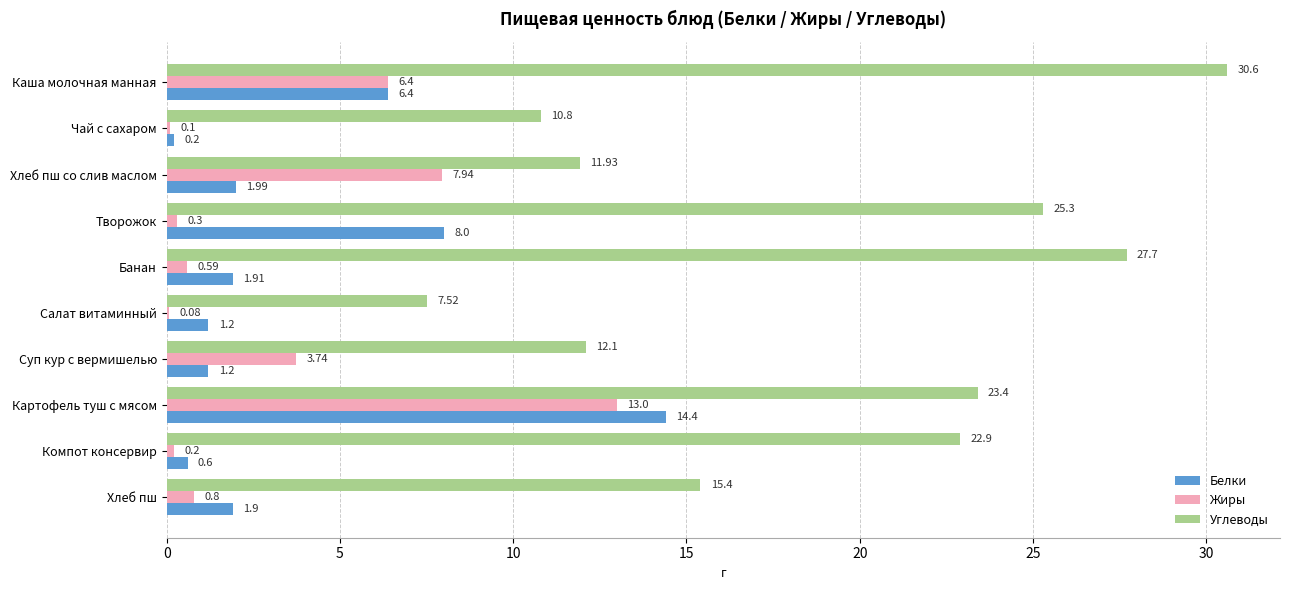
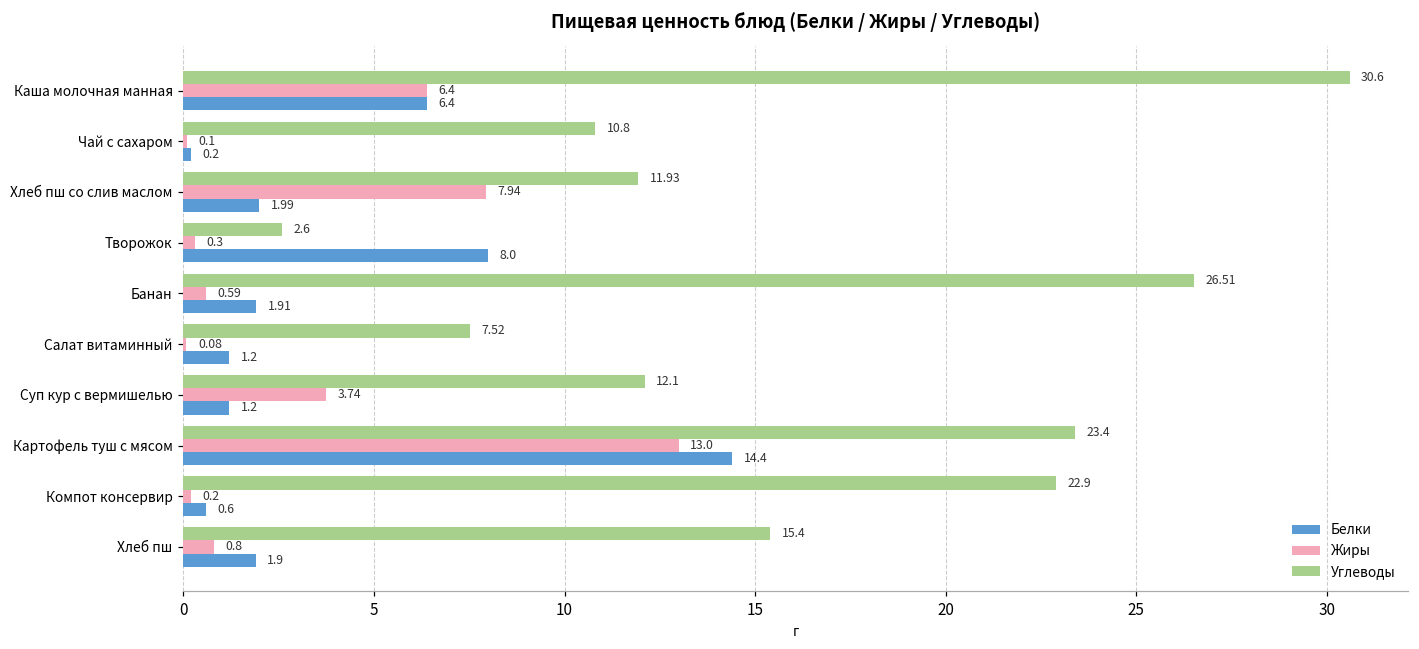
  {
    "Белки": {
      "Каша молочная манная": 6.4,
      "Чай с сахаром": 0.2,
      "Хлеб пш со слив маслом": 1.99,
      "Творожок": 8.0,
      "Банан": 1.91,
      "Салат витаминный": 1.2,
      "Суп кур с вермишелью": 1.2,
      "Картофель туш с мясом": 14.4,
      "Компот консервир": 0.6,
      "Хлеб пш": 1.9
    },
    "Жиры": {
      "Каша молочная манная": 6.4,
      "Чай с сахаром": 0.1,
      "Хлеб пш со слив маслом": 7.94,
      "Творожок": 0.3,
      "Банан": 0.59,
      "Салат витаминный": 0.08,
      "Суп кур с вермишелью": 3.74,
      "Картофель туш с мясом": 13.0,
      "Компот консервир": 0.2,
      "Хлеб пш": 0.8
    },
    "Углеводы": {
      "Каша молочная манная": 30.6,
      "Чай с сахаром": 10.8,
      "Хлеб пш со слив маслом": 11.93,
-     "Творожок": 25.3,
-     "Банан": 27.7,
+     "Творожок": 2.6,
+     "Банан": 26.51,
      "Салат витаминный": 7.52,
      "Суп кур с вермишелью": 12.1,
      "Картофель туш с мясом": 23.4,
      "Компот консервир": 22.9,
      "Хлеб пш": 15.4
    }
  }
